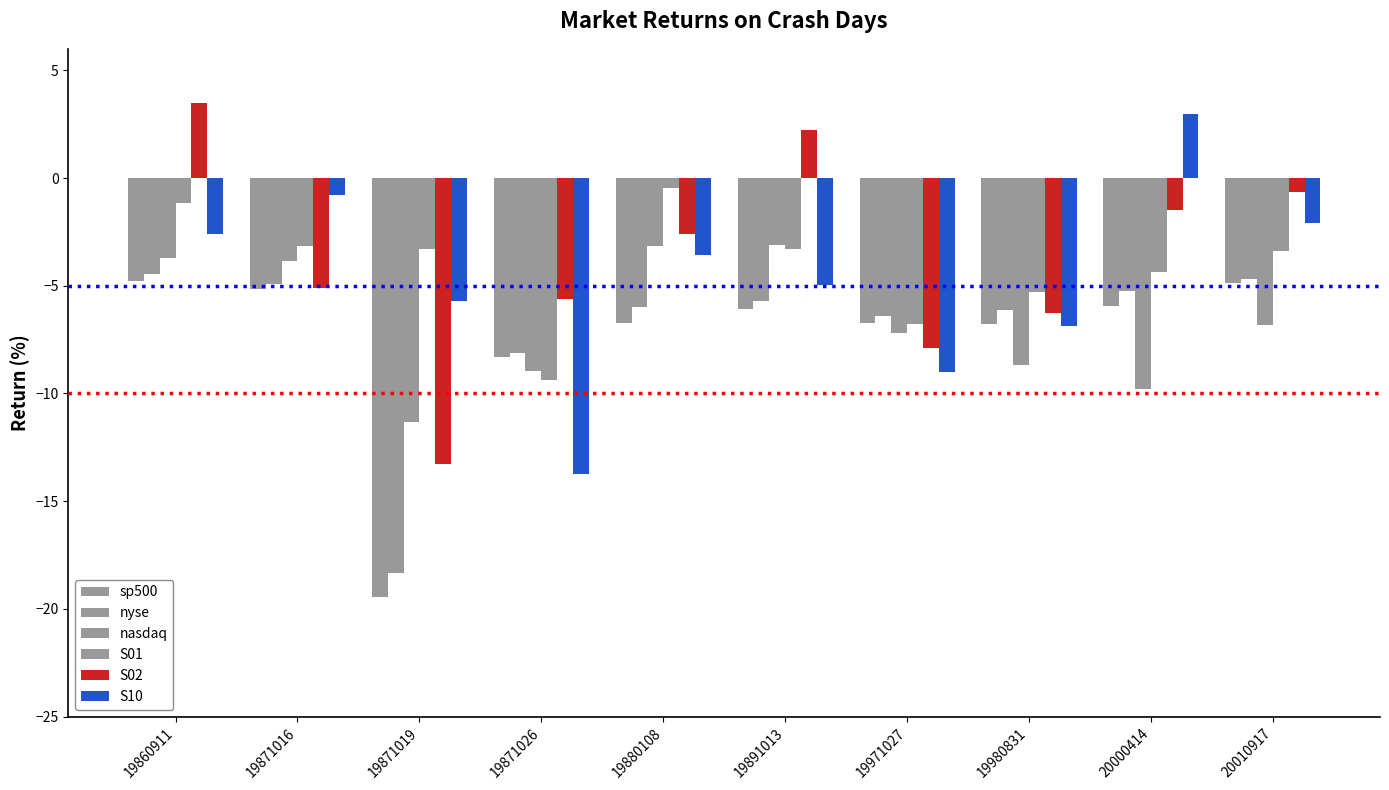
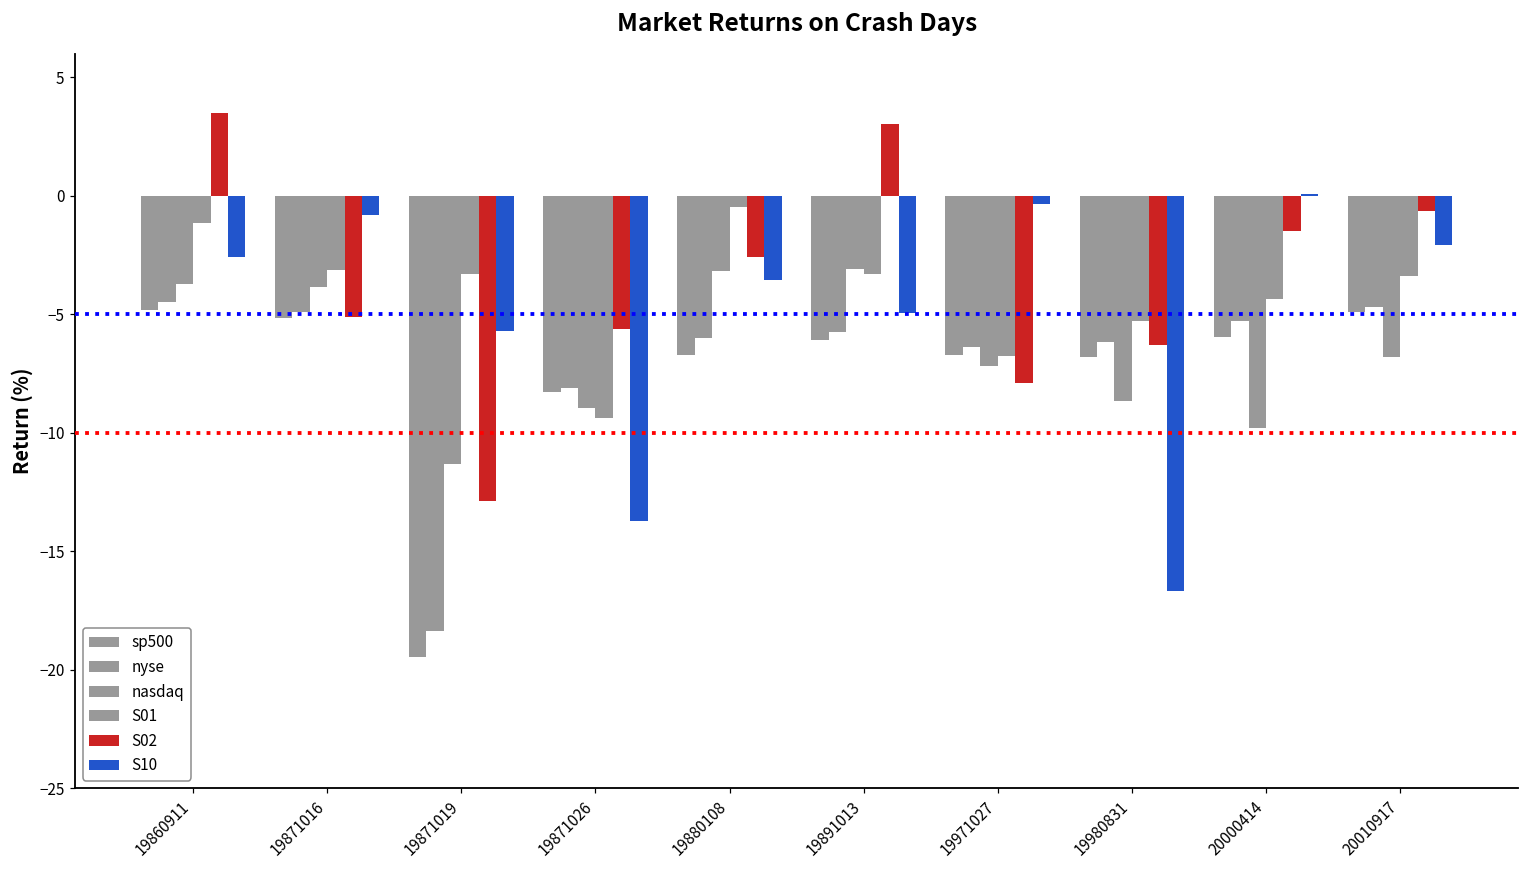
  {
    "S02": {
      "19860911": 3.5,
      "19871016": -5.1,
-     "19871019": -13.3,
+     "19871019": -12.9,
      "19871026": -5.6,
      "19880108": -2.6,
-     "19891013": 2.2,
+     "19891013": 3.0,
      "19971027": -7.9,
      "19980831": -6.3,
      "20000414": -1.5,
      "20010917": -0.6
    },
    "S10": {
      "19860911": -2.6,
      "19871016": -0.8,
      "19871019": -5.7,
      "19871026": -13.7,
      "19880108": -3.6,
      "19891013": -4.9,
-     "19971027": -9.0,
-     "19980831": -6.9,
-     "20000414": 3.0,
+     "19971027": -0.3,
+     "19980831": -16.7,
+     "20000414": 0.1,
      "20010917": -2.1
    }
  }
